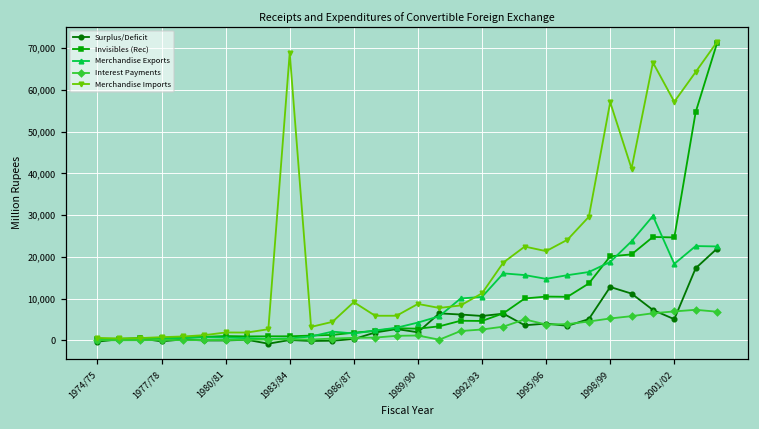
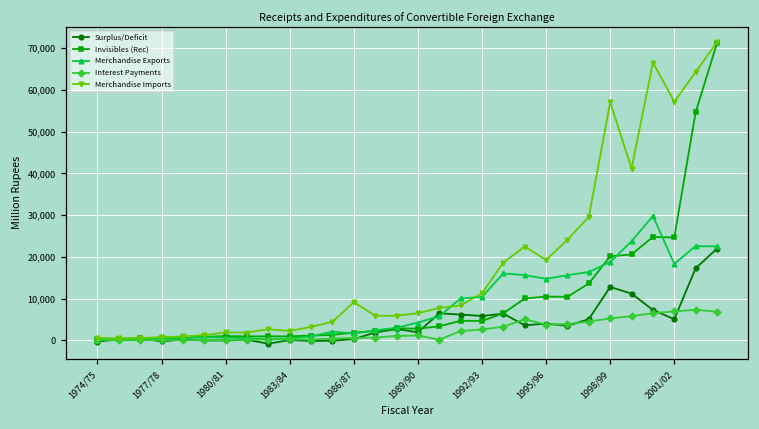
  {
    "Merchandise Imports": {
      "1980/81": "2,000",
-     "1983/84": "69,000",
+     "1983/84": "2,000",
      "1986/87": "9,000",
-     "1989/90": "9,000",
+     "1989/90": "6,000",
      "1992/93": "11,000",
-     "1995/96": "21,000",
+     "1995/96": "19,000",
      "1998/99": "57,000",
      "2001/02": "57,000"
    }
  }
